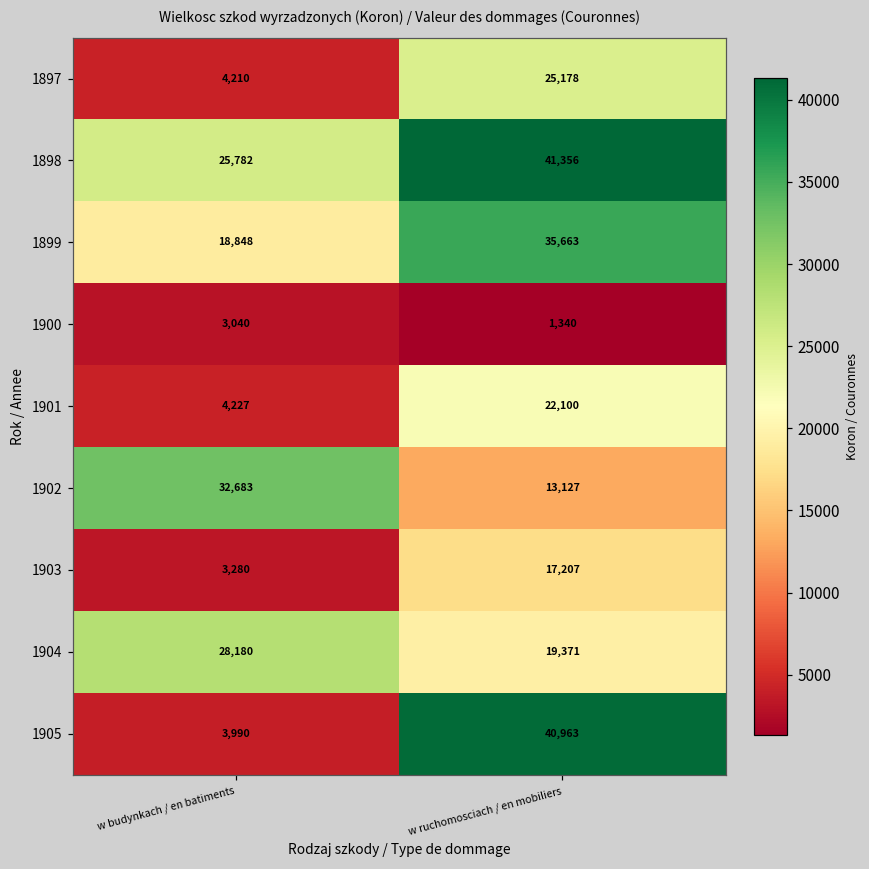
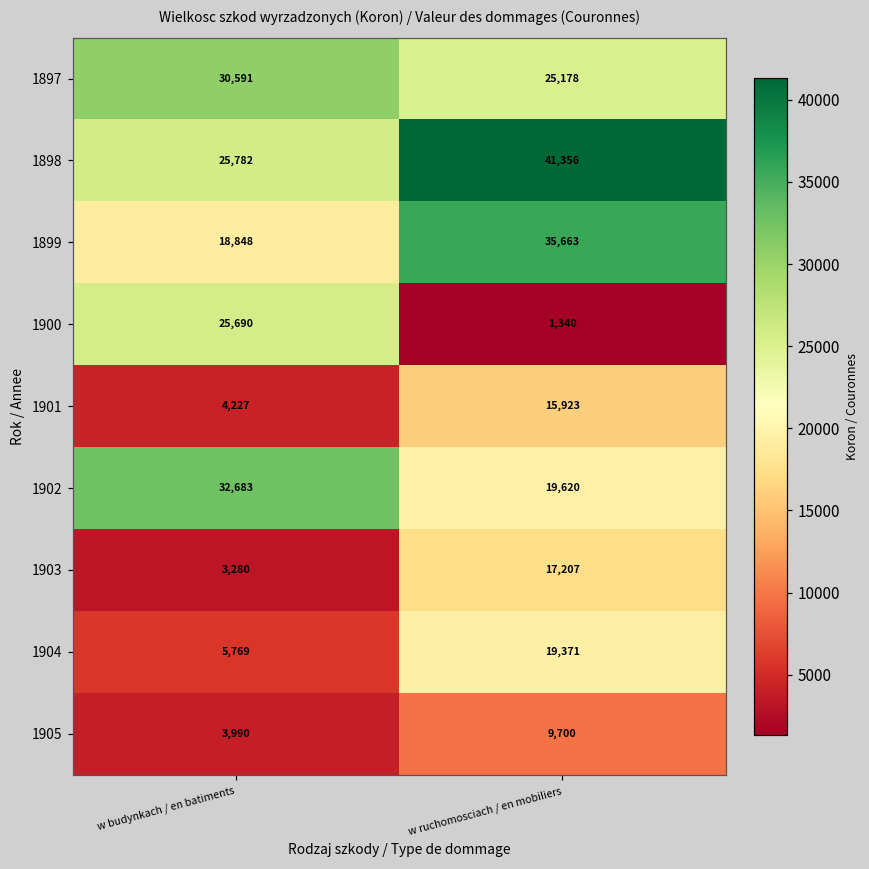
  {
    "1897": {
-     "w budynkach / en batiments": "4,210",
+     "w budynkach / en batiments": "30,591",
      "w ruchomosciach / en mobiliers": "25,178"
    },
    "1898": {
      "w budynkach / en batiments": "25,782",
      "w ruchomosciach / en mobiliers": "41,356"
    },
    "1899": {
      "w budynkach / en batiments": "18,848",
      "w ruchomosciach / en mobiliers": "35,663"
    },
    "1900": {
-     "w budynkach / en batiments": "3,040",
+     "w budynkach / en batiments": "25,690",
      "w ruchomosciach / en mobiliers": "1,340"
    },
    "1901": {
      "w budynkach / en batiments": "4,227",
-     "w ruchomosciach / en mobiliers": "22,100"
+     "w ruchomosciach / en mobiliers": "15,923"
    },
    "1902": {
      "w budynkach / en batiments": "32,683",
-     "w ruchomosciach / en mobiliers": "13,127"
+     "w ruchomosciach / en mobiliers": "19,620"
    },
    "1903": {
      "w budynkach / en batiments": "3,280",
      "w ruchomosciach / en mobiliers": "17,207"
    },
    "1904": {
-     "w budynkach / en batiments": "28,180",
+     "w budynkach / en batiments": "5,769",
      "w ruchomosciach / en mobiliers": "19,371"
    },
    "1905": {
      "w budynkach / en batiments": "3,990",
-     "w ruchomosciach / en mobiliers": "40,963"
+     "w ruchomosciach / en mobiliers": "9,700"
    }
  }
